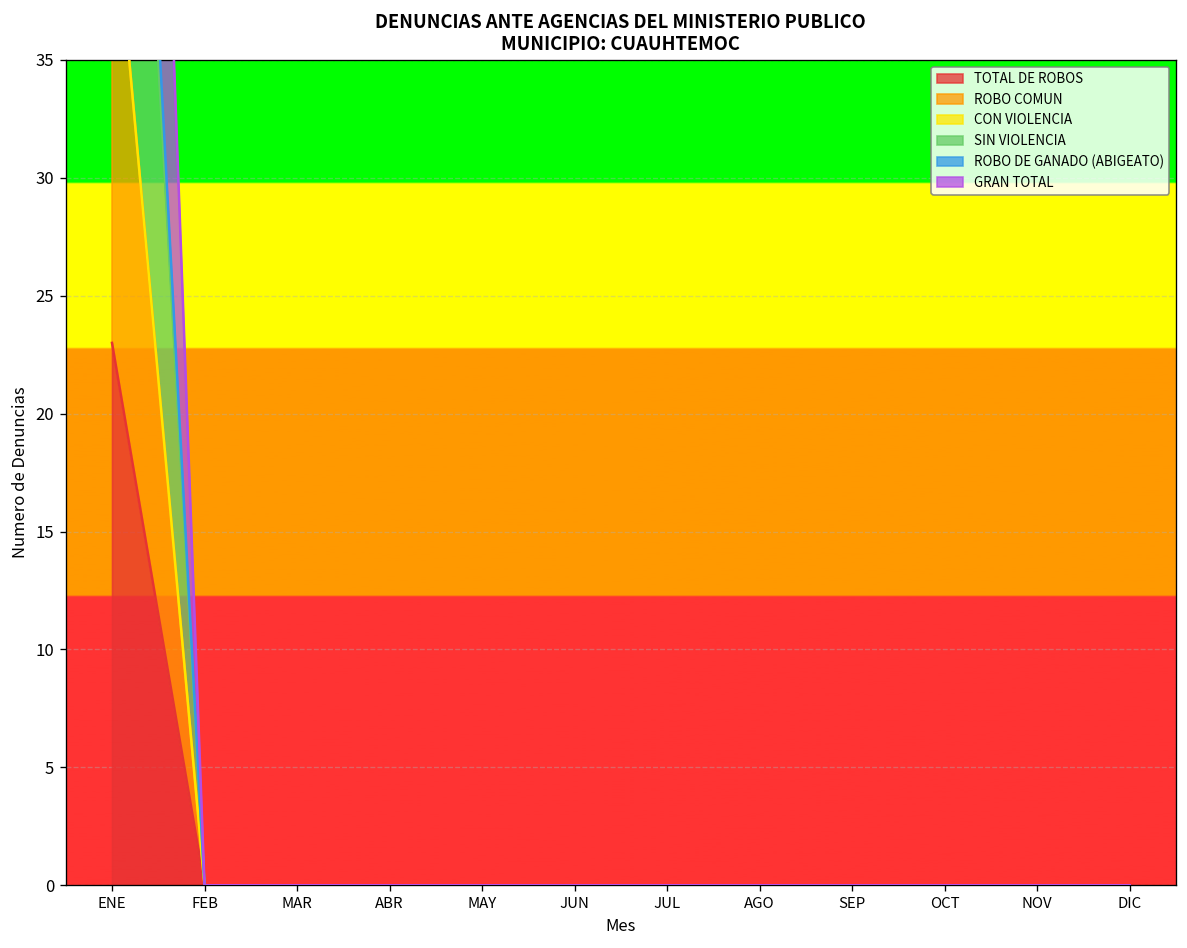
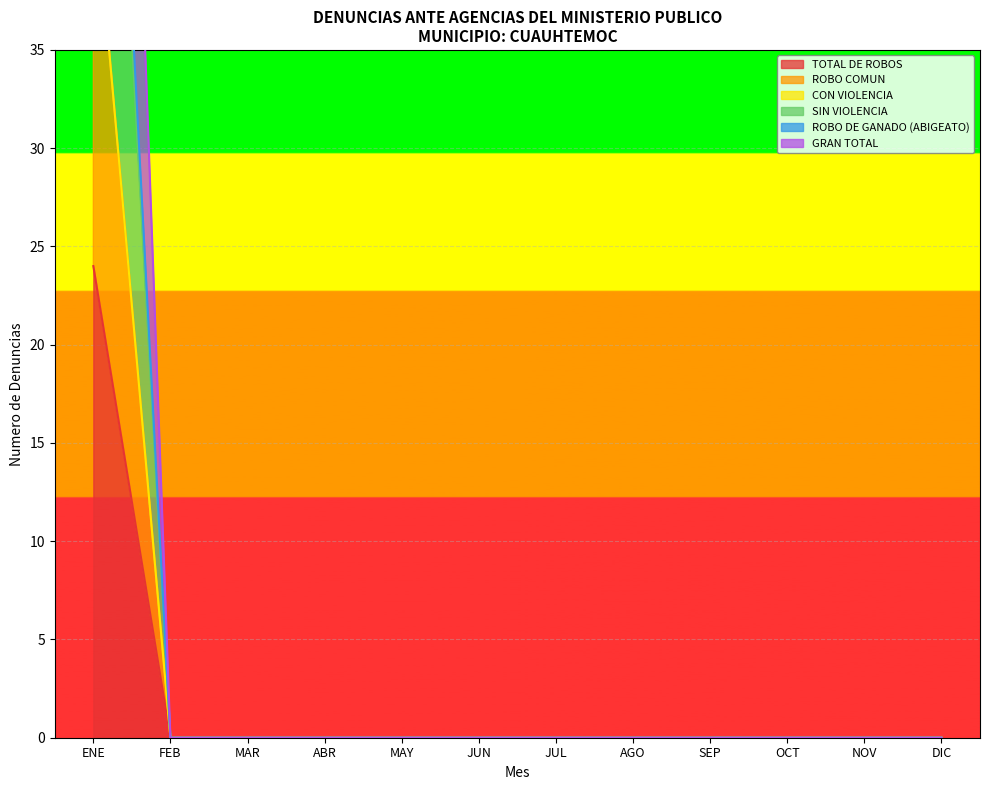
  {
    "TOTAL DE ROBOS": {
-     "ENE": 23
+     "ENE": 24
    }
  }
